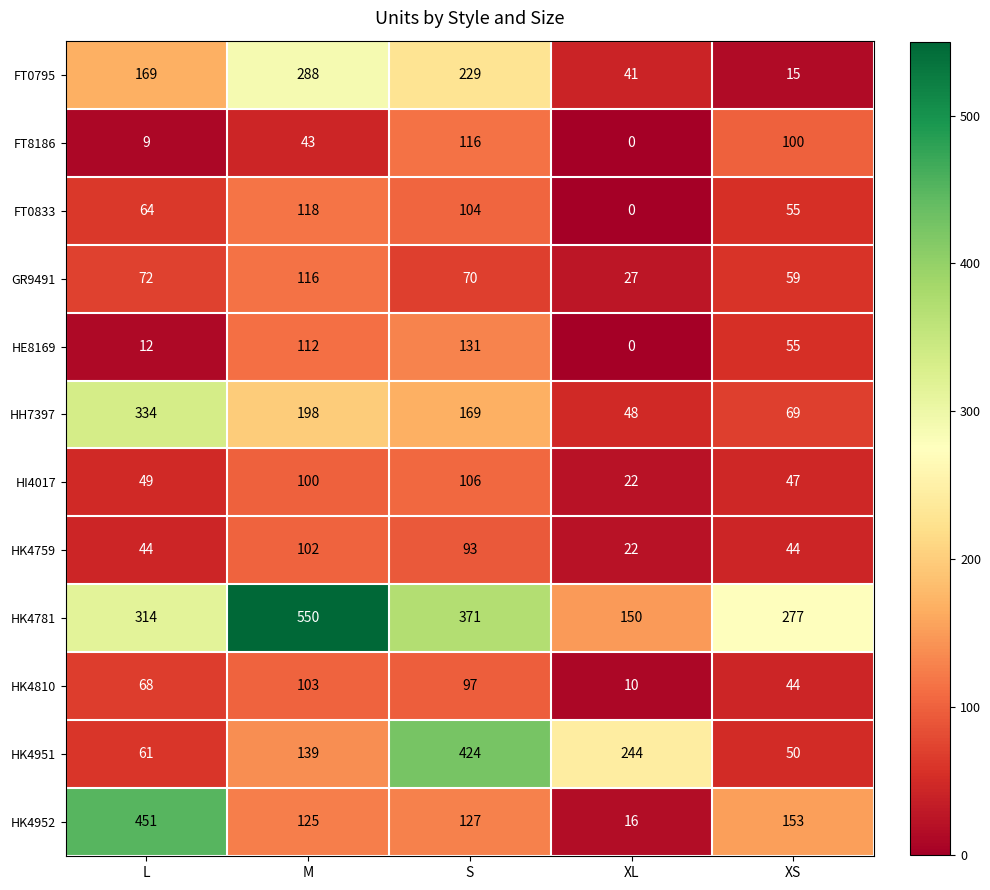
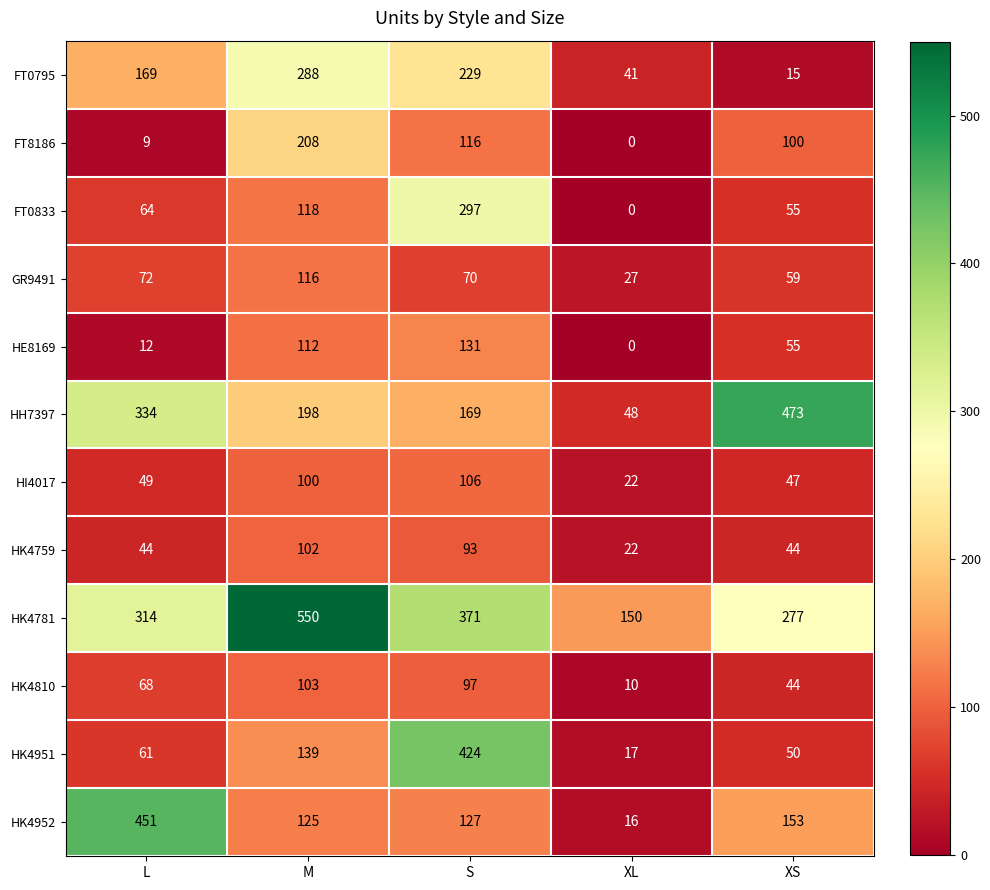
  {
    "FT0795": {
      "L": 169,
      "M": 288,
      "S": 229,
      "XL": 41,
      "XS": 15
    },
    "FT8186": {
      "L": 9,
-     "M": 43,
+     "M": 208,
      "S": 116,
      "XL": 0,
      "XS": 100
    },
    "FT0833": {
      "L": 64,
      "M": 118,
-     "S": 104,
+     "S": 297,
      "XL": 0,
      "XS": 55
    },
    "GR9491": {
      "L": 72,
      "M": 116,
      "S": 70,
      "XL": 27,
      "XS": 59
    },
    "HE8169": {
      "L": 12,
      "M": 112,
      "S": 131,
      "XL": 0,
      "XS": 55
    },
    "HH7397": {
      "L": 334,
      "M": 198,
      "S": 169,
      "XL": 48,
-     "XS": 69
+     "XS": 473
    },
    "HI4017": {
      "L": 49,
      "M": 100,
      "S": 106,
      "XL": 22,
      "XS": 47
    },
    "HK4759": {
      "L": 44,
      "M": 102,
      "S": 93,
      "XL": 22,
      "XS": 44
    },
    "HK4781": {
      "L": 314,
      "M": 550,
      "S": 371,
      "XL": 150,
      "XS": 277
    },
    "HK4810": {
      "L": 68,
      "M": 103,
      "S": 97,
      "XL": 10,
      "XS": 44
    },
    "HK4951": {
      "L": 61,
      "M": 139,
      "S": 424,
-     "XL": 244,
+     "XL": 17,
      "XS": 50
    },
    "HK4952": {
      "L": 451,
      "M": 125,
      "S": 127,
      "XL": 16,
      "XS": 153
    }
  }
